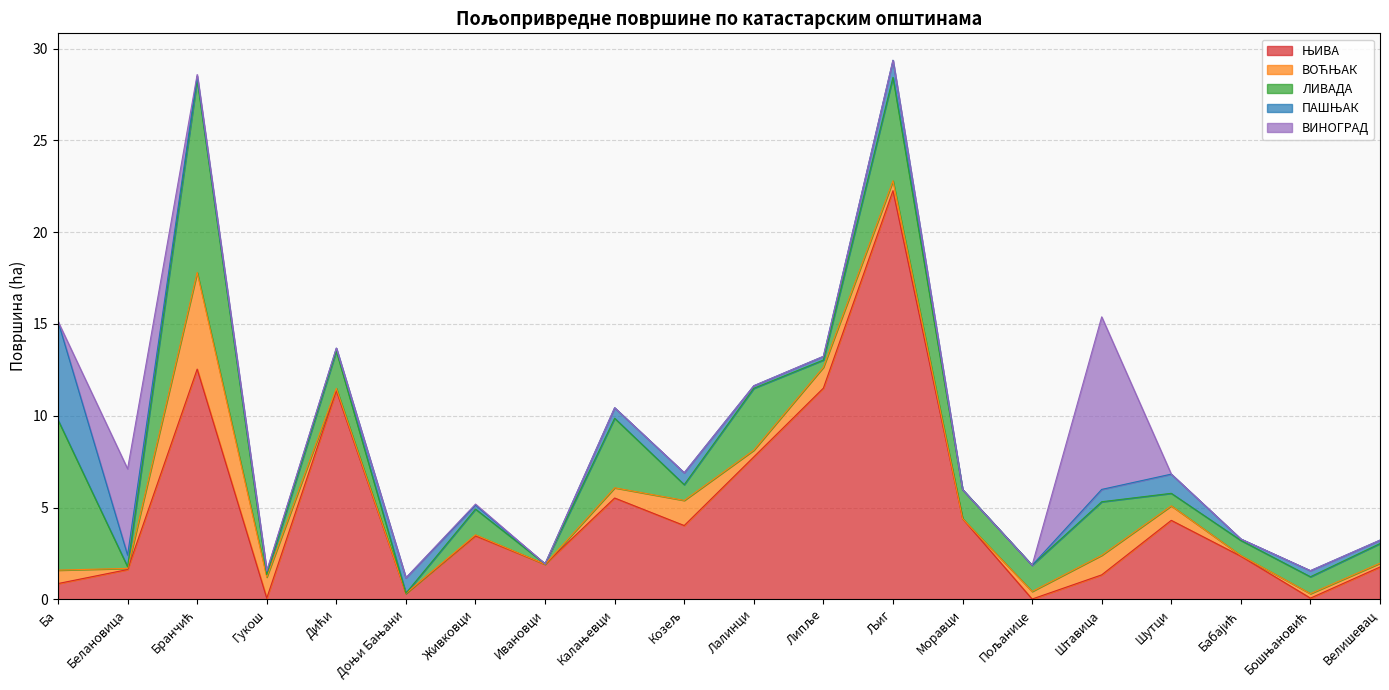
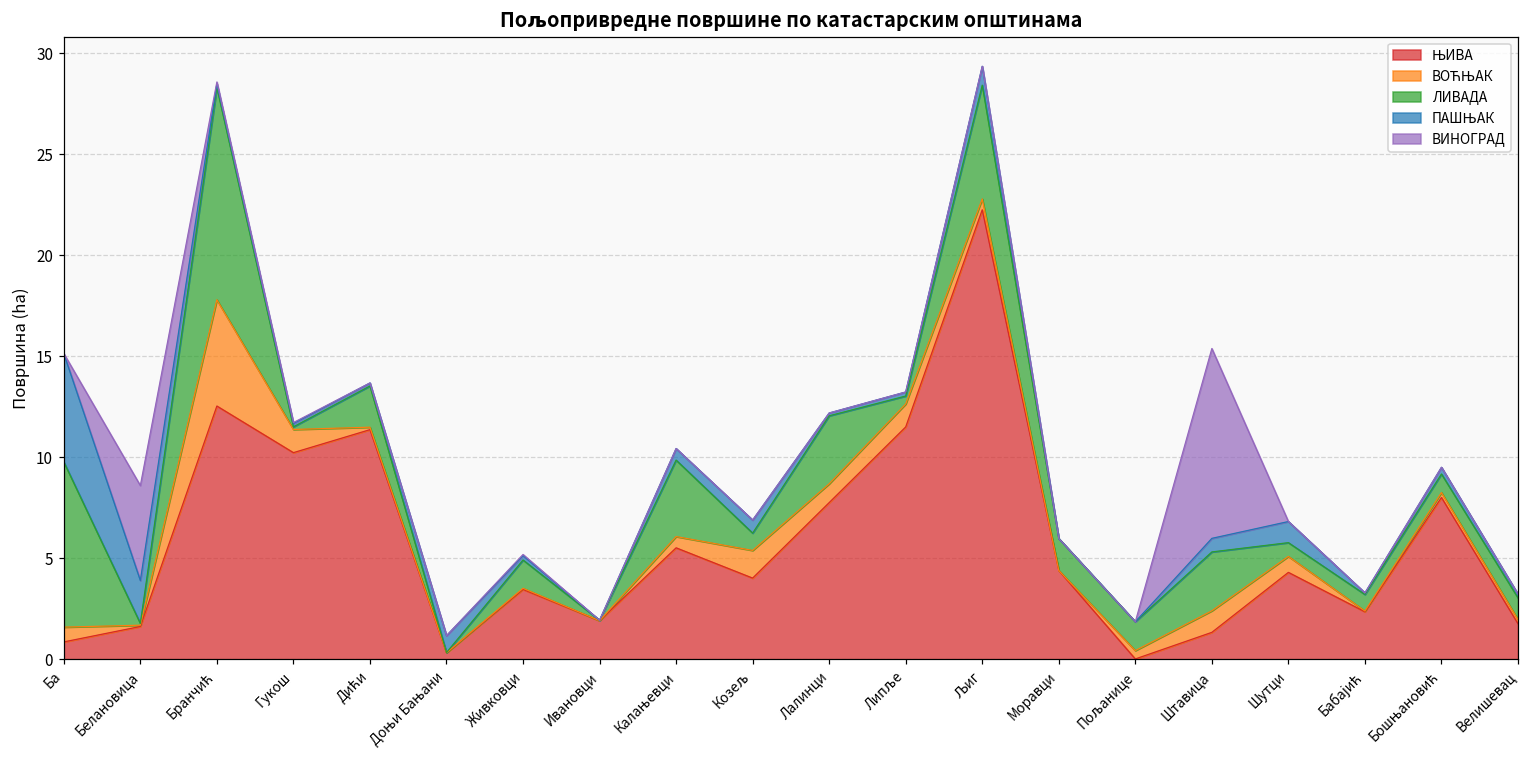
  {
    "ЊИВА": {
      "Ба": 0.9,
      "Бранчић": 12.5,
-     "Гукош": 0.1,
+     "Гукош": 10.2,
      "Калањевци": 5.5,
      "Козељ": 4.0,
      "Лалинци": 7.8,
      "Липље": 11.5,
      "Љиг": 22.3,
      "Пољанице": 0.0,
      "Штавица": 1.3,
      "Шутци": 4.3,
-     "Бошњановић": 0.1,
+     "Бошњановић": 8.0,
      "Велишевац": 1.8
    },
    "ВОЋЊАК": {
      "Ба": 0.7,
      "Бранчић": 5.3,
      "Калањевци": 0.6,
      "Козељ": 1.4,
-     "Лалинци": 0.4,
+     "Лалинци": 0.9,
      "Липље": 1.1,
      "Љиг": 0.5,
      "Пољанице": 0.4,
      "Штавица": 1.1,
      "Шутци": 0.8,
      "Бошњановић": 0.2,
      "Велишевац": 0.2
    },
    "ЛИВАДА": {
      "Ба": 8.2,
      "Бранчић": 10.5,
      "Дићи": 2.0,
      "Живковци": 1.4,
      "Калањевци": 3.8,
      "Козељ": 0.9,
      "Липље": 0.4,
      "Љиг": 5.6,
      "Штавица": 2.9,
      "Шутци": 0.7,
      "Бошњановић": 0.9,
      "Велишевац": 1.1
    },
    "ПАШЊАК": {
-     "Белановица": 0.6,
+     "Белановица": 2.1,
      "Штавица": 0.7
    },
    "ВИНОГРАД": {
      "Белановица": 4.7,
      "Штавица": 9.4
    }
  }
